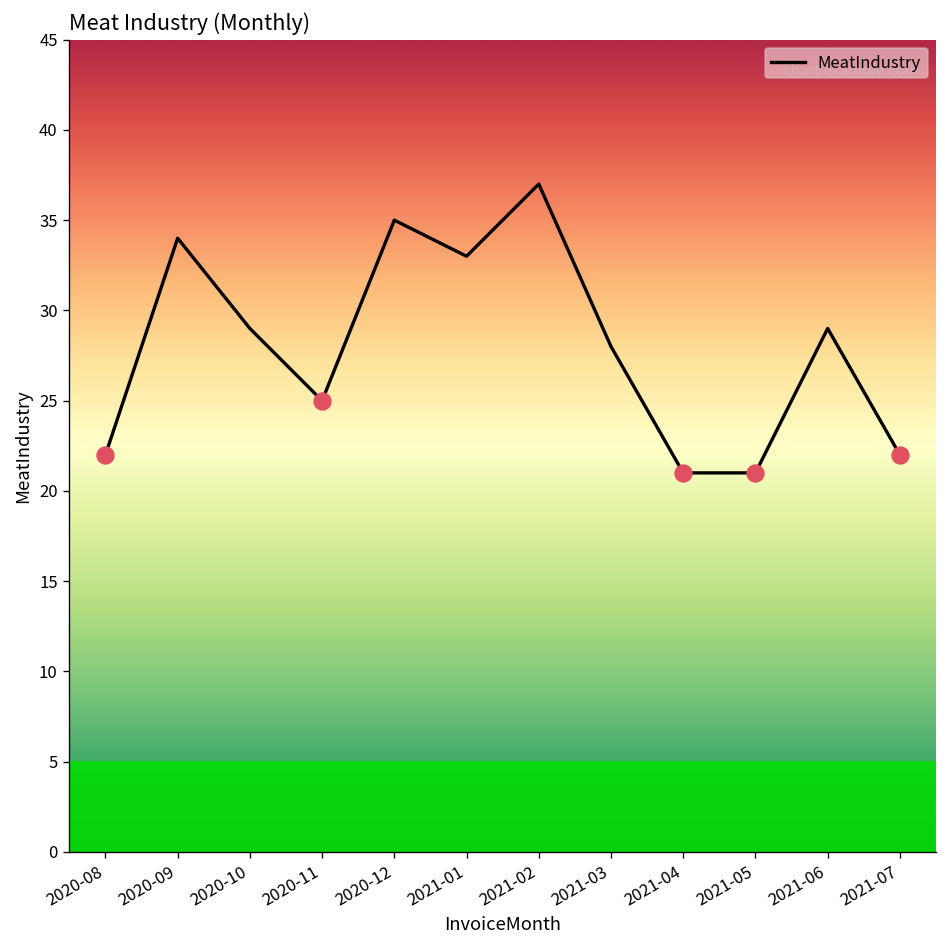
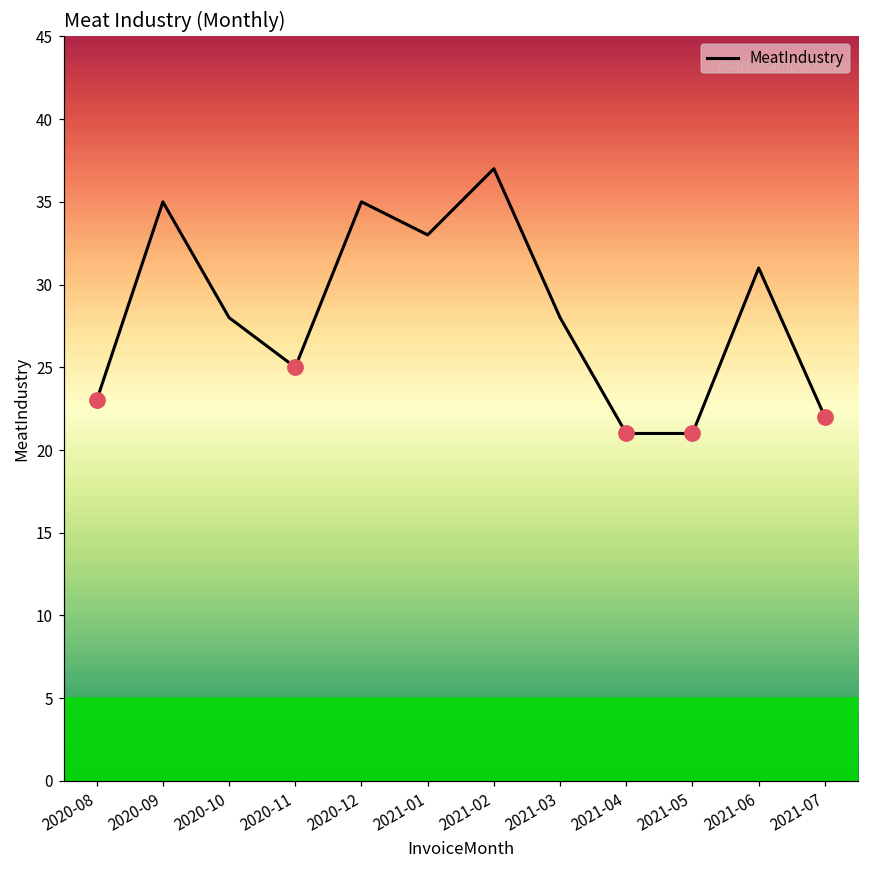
  {
    "MeatIndustry": {
-     "2020-08": 22,
-     "2020-09": 34,
-     "2020-10": 29,
+     "2020-08": 23,
+     "2020-09": 35,
+     "2020-10": 28,
      "2020-12": 35,
      "2021-01": 33,
      "2021-02": 37,
      "2021-03": 28,
-     "2021-06": 29
+     "2021-06": 31
    }
  }
